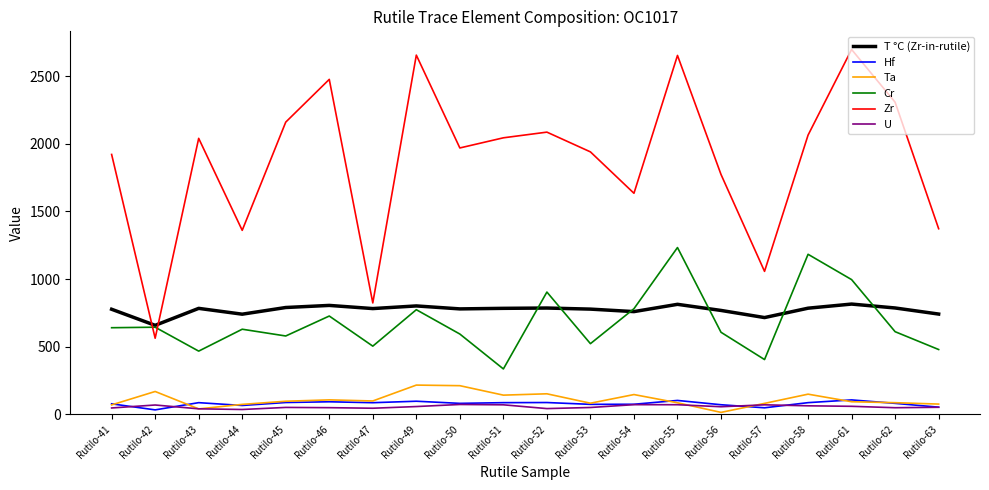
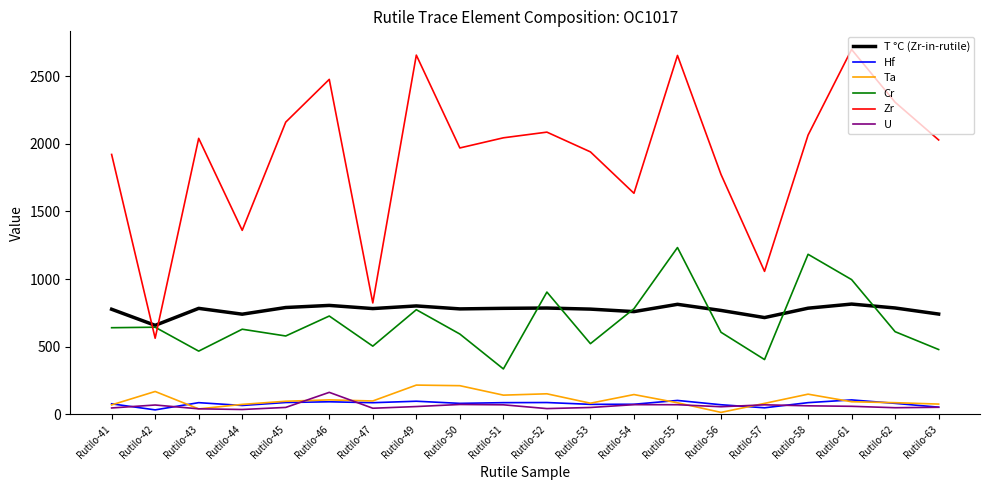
  {
    "T °C (Zr-in-rutile)": {
      "Rutilo-41": 780,
      "Rutilo-43": 780,
      "Rutilo-44": 740,
      "Rutilo-45": 790,
      "Rutilo-46": 810,
      "Rutilo-47": 780,
      "Rutilo-49": 800,
      "Rutilo-50": 780,
      "Rutilo-51": 780,
      "Rutilo-52": 790,
      "Rutilo-53": 780,
      "Rutilo-54": 760,
      "Rutilo-55": 810,
      "Rutilo-56": 770,
      "Rutilo-57": 720,
      "Rutilo-58": 780,
      "Rutilo-61": 810,
      "Rutilo-62": 790,
      "Rutilo-63": 740
    },
    "Hf": {
      "Rutilo-42": 30,
      "Rutilo-43": 90,
      "Rutilo-49": 100,
      "Rutilo-52": 90,
      "Rutilo-57": 50,
      "Rutilo-58": 90
    },
    "Ta": {
      "Rutilo-42": 170,
      "Rutilo-49": 220,
      "Rutilo-50": 210,
      "Rutilo-51": 140,
      "Rutilo-52": 150,
      "Rutilo-54": 150,
      "Rutilo-56": 10,
      "Rutilo-58": 150,
      "Rutilo-63": 80
    },
    "Cr": {
      "Rutilo-41": 640,
      "Rutilo-43": 470,
      "Rutilo-44": 630,
      "Rutilo-45": 580,
      "Rutilo-46": 730,
      "Rutilo-47": 500,
      "Rutilo-49": 770,
      "Rutilo-50": 590,
      "Rutilo-51": 340,
      "Rutilo-52": 900,
      "Rutilo-53": 520,
      "Rutilo-54": 780,
      "Rutilo-55": 1230,
      "Rutilo-56": 610,
      "Rutilo-57": 400,
      "Rutilo-58": 1180,
      "Rutilo-61": 1000,
      "Rutilo-62": 610,
      "Rutilo-63": 480
    },
    "Zr": {
      "Rutilo-41": 1920,
      "Rutilo-42": 560,
      "Rutilo-43": 2040,
      "Rutilo-44": 1360,
      "Rutilo-45": 2160,
      "Rutilo-46": 2480,
      "Rutilo-47": 820,
      "Rutilo-49": 2660,
      "Rutilo-50": 1970,
      "Rutilo-51": 2040,
      "Rutilo-52": 2090,
      "Rutilo-53": 1940,
      "Rutilo-54": 1630,
      "Rutilo-55": 2650,
      "Rutilo-56": 1770,
      "Rutilo-57": 1060,
      "Rutilo-58": 2060,
-     "Rutilo-63": 1370
+     "Rutilo-63": 2030
    },
    "U": {
      "Rutilo-41": 50,
      "Rutilo-42": 70,
      "Rutilo-44": 40,
      "Rutilo-45": 50,
-     "Rutilo-46": 50,
+     "Rutilo-46": 160,
      "Rutilo-47": 40,
      "Rutilo-49": 60,
      "Rutilo-52": 40,
      "Rutilo-53": 50,
      "Rutilo-58": 60,
      "Rutilo-61": 60,
      "Rutilo-62": 50
    }
  }
